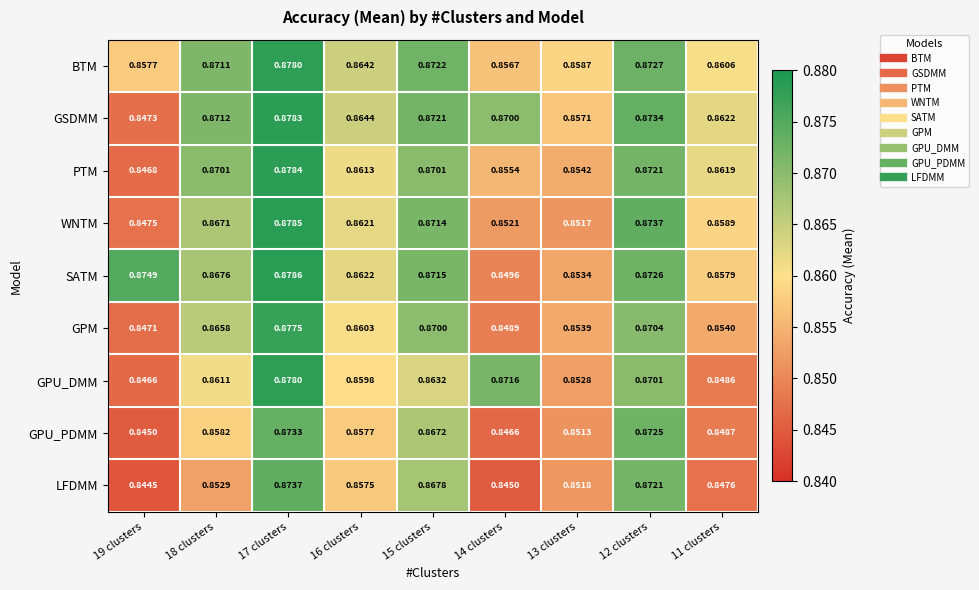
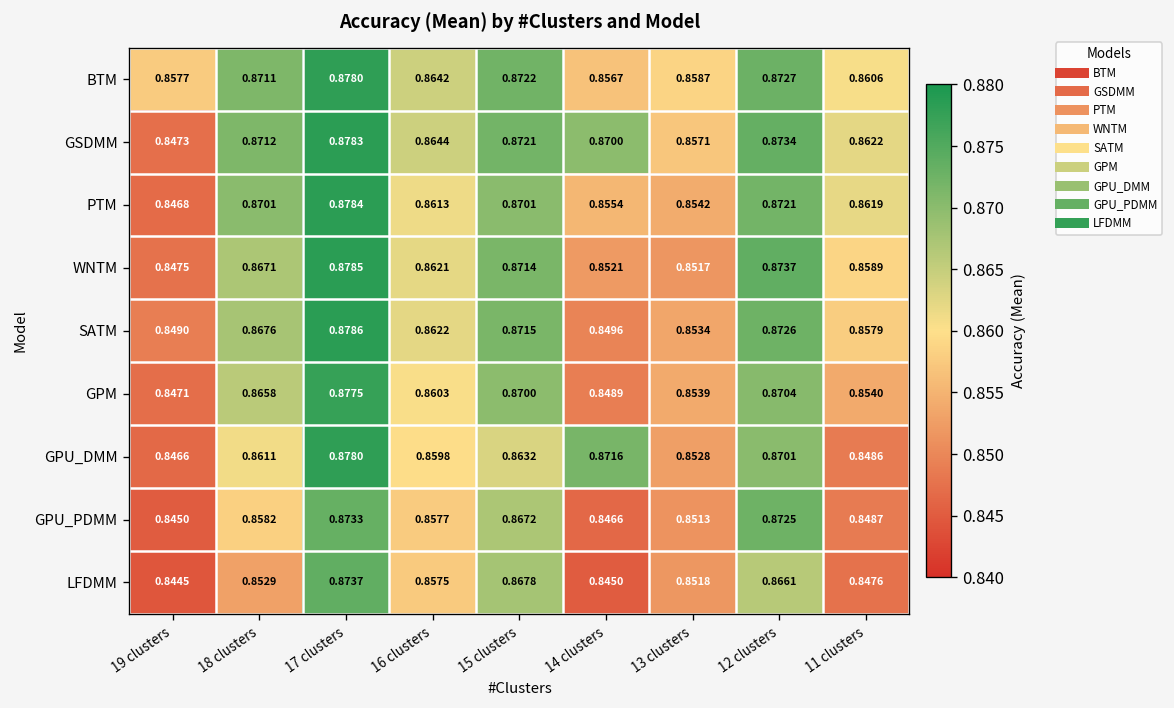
  {
    "BTM": {
      "19 clusters": 0.8577,
      "18 clusters": 0.8711,
      "17 clusters": 0.8780,
      "16 clusters": 0.8642,
      "15 clusters": 0.8722,
      "14 clusters": 0.8567,
      "13 clusters": 0.8587,
      "12 clusters": 0.8727,
      "11 clusters": 0.8606
    },
    "GSDMM": {
      "19 clusters": 0.8473,
      "18 clusters": 0.8712,
      "17 clusters": 0.8783,
      "16 clusters": 0.8644,
      "15 clusters": 0.8721,
      "14 clusters": 0.8700,
      "13 clusters": 0.8571,
      "12 clusters": 0.8734,
      "11 clusters": 0.8622
    },
    "PTM": {
      "19 clusters": 0.8468,
      "18 clusters": 0.8701,
      "17 clusters": 0.8784,
      "16 clusters": 0.8613,
      "15 clusters": 0.8701,
      "14 clusters": 0.8554,
      "13 clusters": 0.8542,
      "12 clusters": 0.8721,
      "11 clusters": 0.8619
    },
    "WNTM": {
      "19 clusters": 0.8475,
      "18 clusters": 0.8671,
      "17 clusters": 0.8785,
      "16 clusters": 0.8621,
      "15 clusters": 0.8714,
      "14 clusters": 0.8521,
      "13 clusters": 0.8517,
      "12 clusters": 0.8737,
      "11 clusters": 0.8589
    },
    "SATM": {
-     "19 clusters": 0.8749,
+     "19 clusters": 0.8490,
      "18 clusters": 0.8676,
      "17 clusters": 0.8786,
      "16 clusters": 0.8622,
      "15 clusters": 0.8715,
      "14 clusters": 0.8496,
      "13 clusters": 0.8534,
      "12 clusters": 0.8726,
      "11 clusters": 0.8579
    },
    "GPM": {
      "19 clusters": 0.8471,
      "18 clusters": 0.8658,
      "17 clusters": 0.8775,
      "16 clusters": 0.8603,
      "15 clusters": 0.8700,
      "14 clusters": 0.8489,
      "13 clusters": 0.8539,
      "12 clusters": 0.8704,
      "11 clusters": 0.8540
    },
    "GPU_DMM": {
      "19 clusters": 0.8466,
      "18 clusters": 0.8611,
      "17 clusters": 0.8780,
      "16 clusters": 0.8598,
      "15 clusters": 0.8632,
      "14 clusters": 0.8716,
      "13 clusters": 0.8528,
      "12 clusters": 0.8701,
      "11 clusters": 0.8486
    },
    "GPU_PDMM": {
      "19 clusters": 0.8450,
      "18 clusters": 0.8582,
      "17 clusters": 0.8733,
      "16 clusters": 0.8577,
      "15 clusters": 0.8672,
      "14 clusters": 0.8466,
      "13 clusters": 0.8513,
      "12 clusters": 0.8725,
      "11 clusters": 0.8487
    },
    "LFDMM": {
      "19 clusters": 0.8445,
      "18 clusters": 0.8529,
      "17 clusters": 0.8737,
      "16 clusters": 0.8575,
      "15 clusters": 0.8678,
      "14 clusters": 0.8450,
      "13 clusters": 0.8518,
-     "12 clusters": 0.8721,
+     "12 clusters": 0.8661,
      "11 clusters": 0.8476
    }
  }
